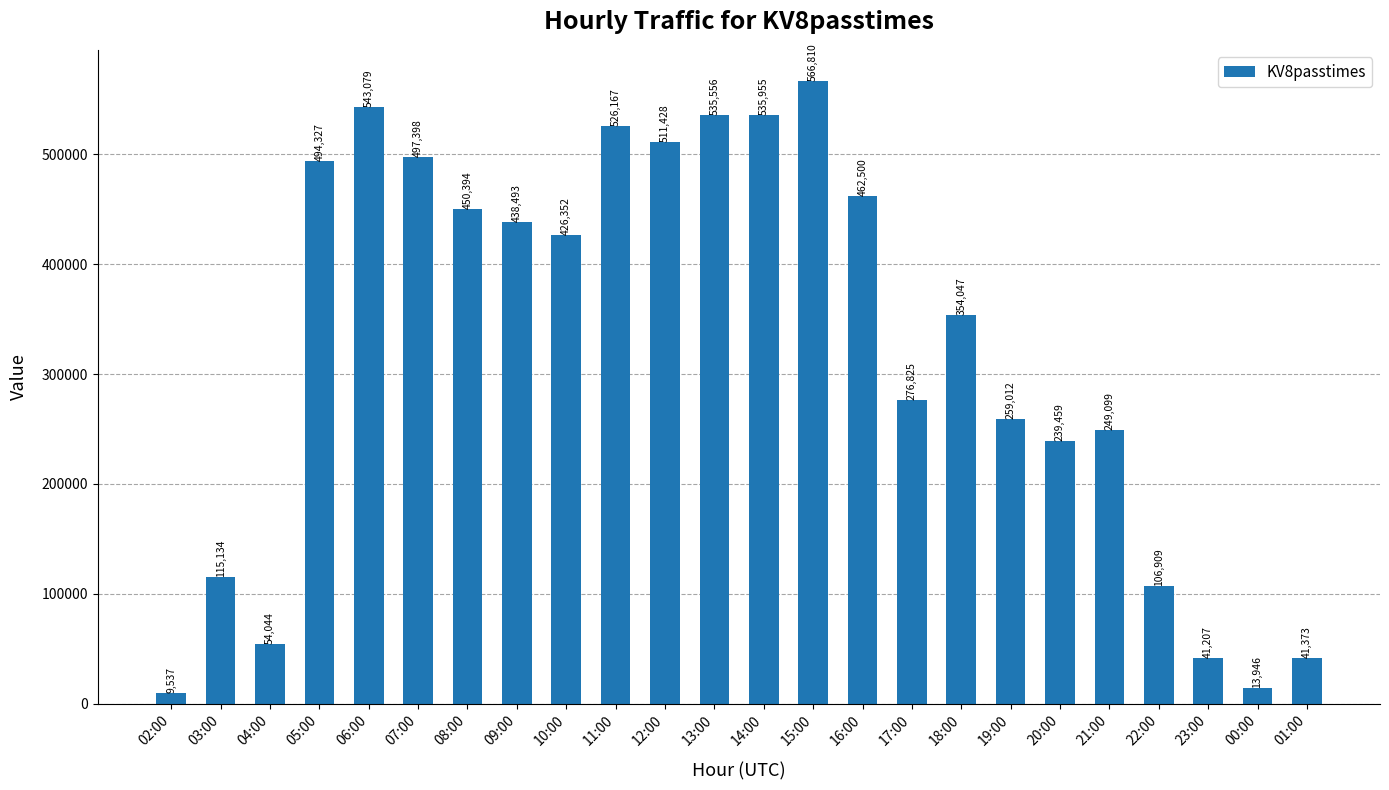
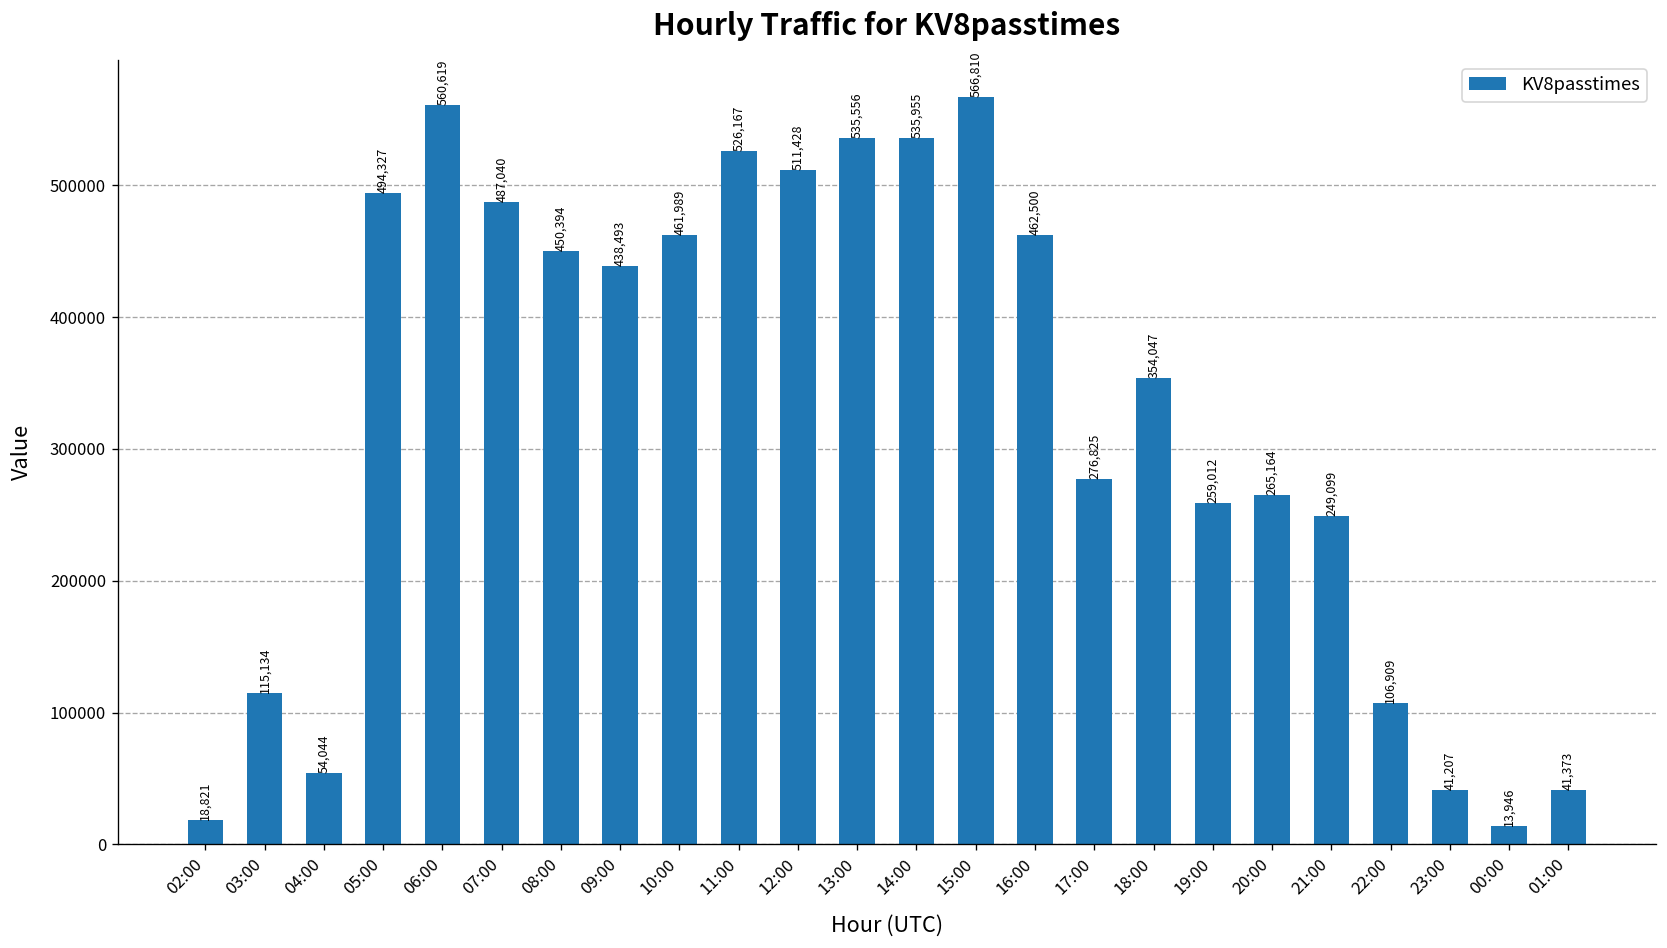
  {
-   "02:00": "9,537",
+   "02:00": "18,821",
    "03:00": "115,134",
    "04:00": "54,044",
    "05:00": "494,327",
-   "06:00": "543,079",
-   "07:00": "497,398",
+   "06:00": "560,619",
+   "07:00": "487,040",
    "08:00": "450,394",
    "09:00": "438,493",
-   "10:00": "426,352",
+   "10:00": "461,989",
    "11:00": "526,167",
    "12:00": "511,428",
    "13:00": "535,556",
    "14:00": "535,955",
    "15:00": "566,810",
    "16:00": "462,500",
    "17:00": "276,825",
    "18:00": "354,047",
    "19:00": "259,012",
-   "20:00": "239,459",
+   "20:00": "265,164",
    "21:00": "249,099",
    "22:00": "106,909",
    "23:00": "41,207",
    "00:00": "13,946",
    "01:00": "41,373"
  }
